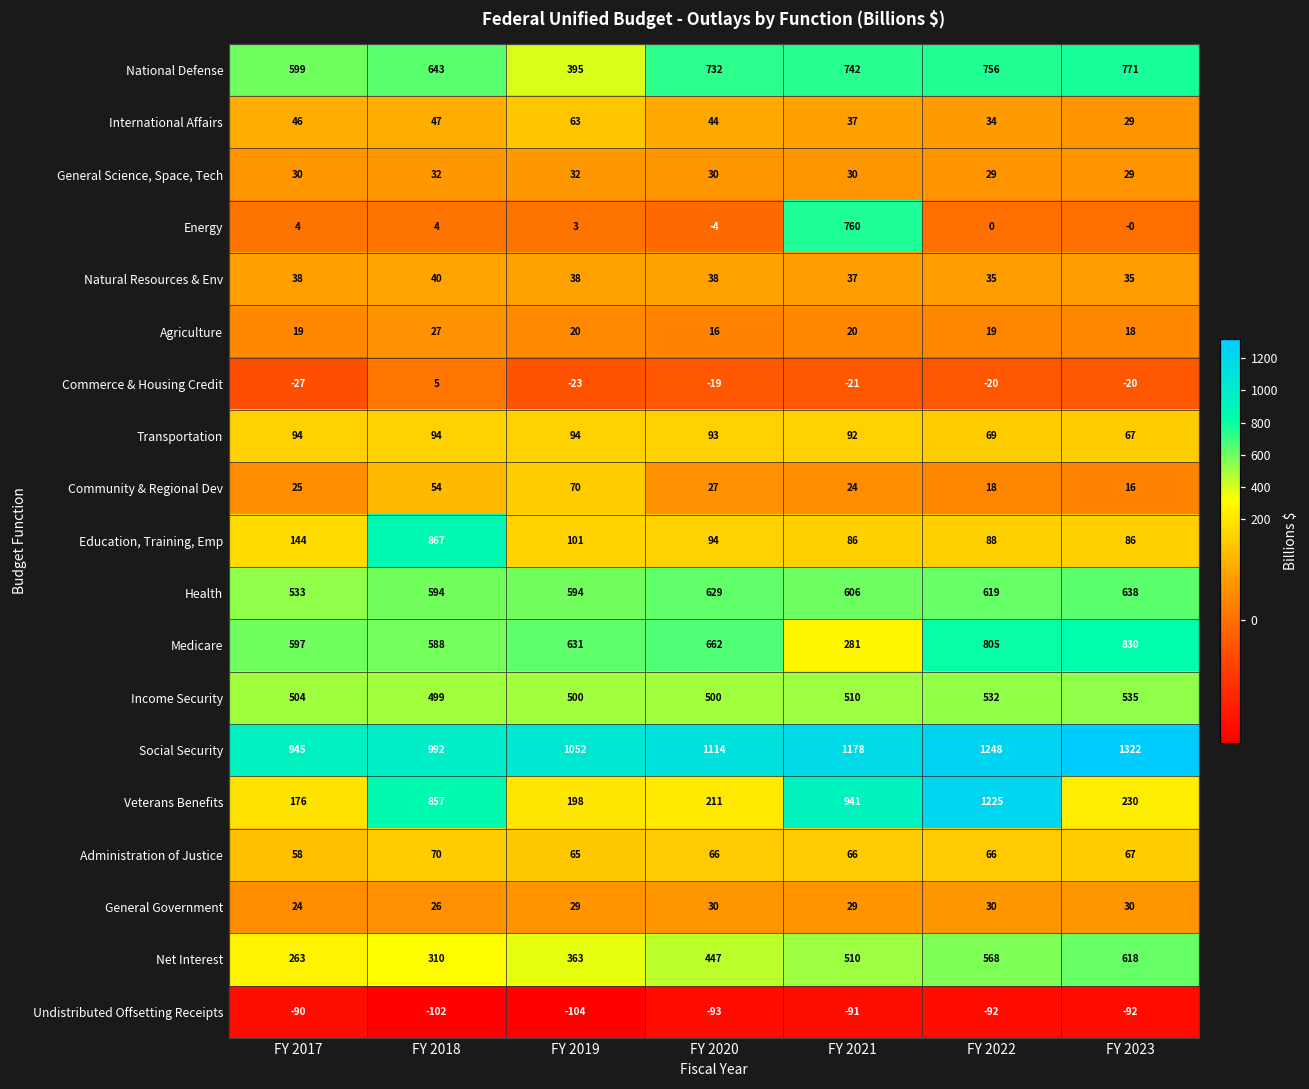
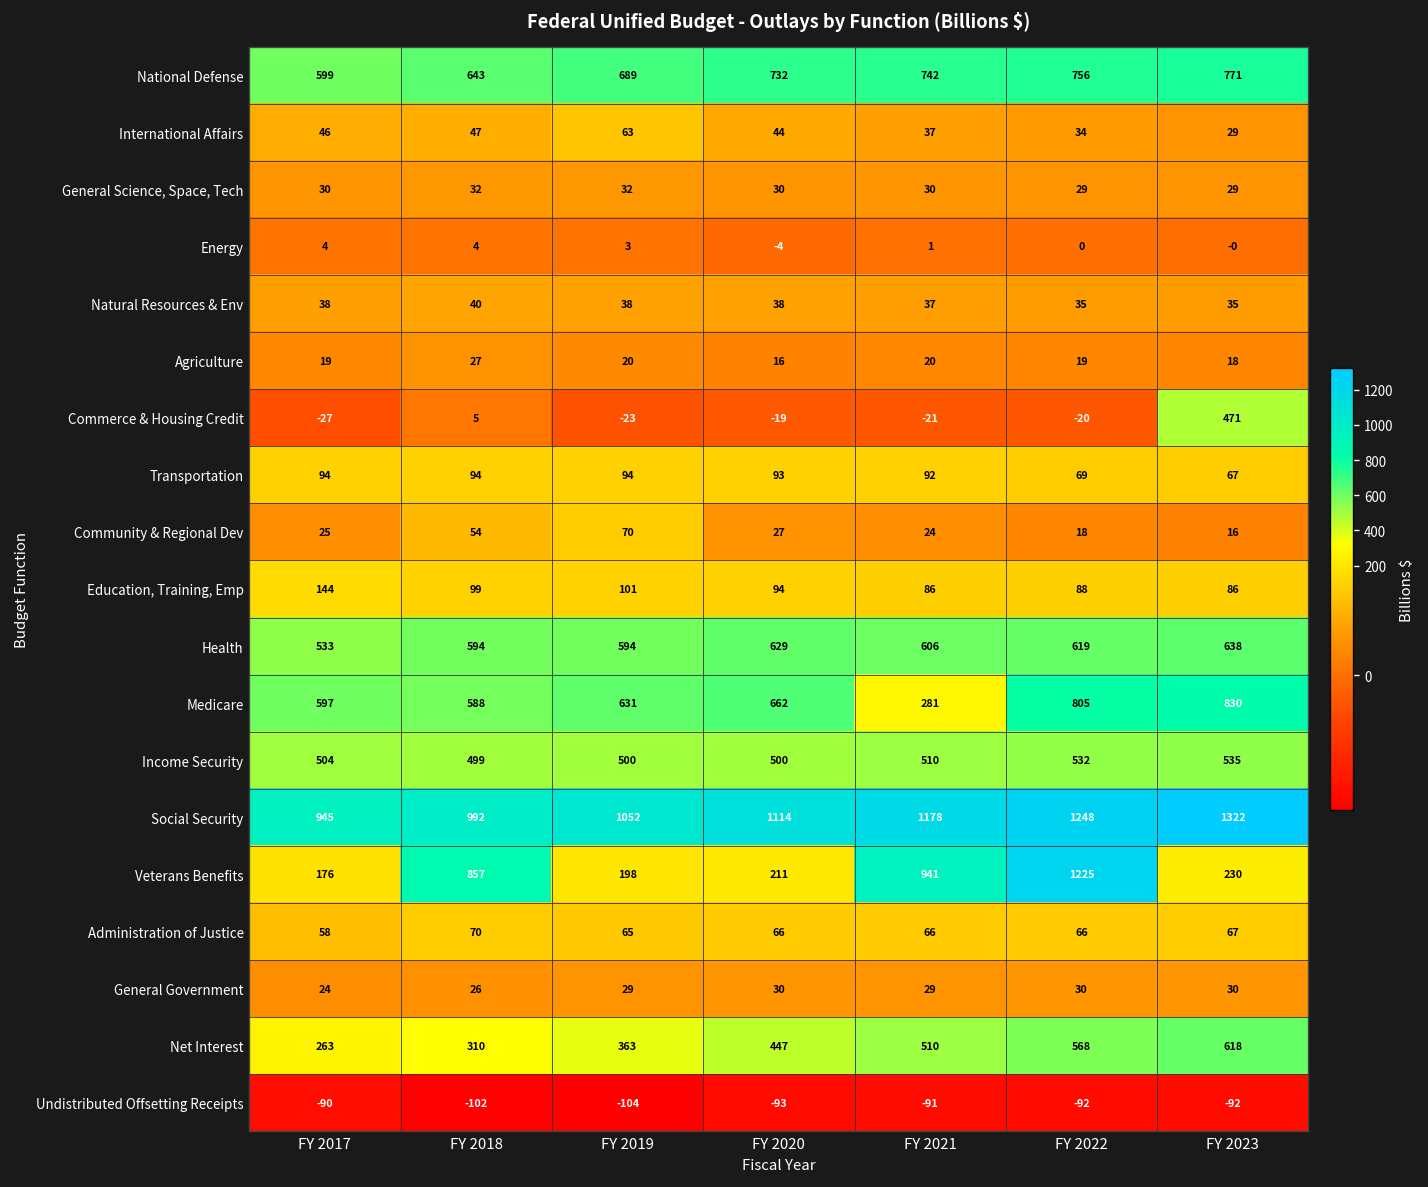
  {
    "National Defense": {
      "FY 2017": 599,
      "FY 2018": 643,
-     "FY 2019": 395,
+     "FY 2019": 689,
      "FY 2020": 732,
      "FY 2021": 742,
      "FY 2022": 756,
      "FY 2023": 771
    },
    "International Affairs": {
      "FY 2017": 46,
      "FY 2018": 47,
      "FY 2019": 63,
      "FY 2020": 44,
      "FY 2021": 37,
      "FY 2022": 34,
      "FY 2023": 29
    },
    "General Science, Space, Tech": {
      "FY 2017": 30,
      "FY 2018": 32,
      "FY 2019": 32,
      "FY 2020": 30,
      "FY 2021": 30,
      "FY 2022": 29,
      "FY 2023": 29
    },
    "Energy": {
      "FY 2017": 4,
      "FY 2018": 4,
      "FY 2019": 3,
      "FY 2020": -4,
-     "FY 2021": 760,
+     "FY 2021": 1,
      "FY 2022": 0,
      "FY 2023": -0
    },
    "Natural Resources & Env": {
      "FY 2017": 38,
      "FY 2018": 40,
      "FY 2019": 38,
      "FY 2020": 38,
      "FY 2021": 37,
      "FY 2022": 35,
      "FY 2023": 35
    },
    "Agriculture": {
      "FY 2017": 19,
      "FY 2018": 27,
      "FY 2019": 20,
      "FY 2020": 16,
      "FY 2021": 20,
      "FY 2022": 19,
      "FY 2023": 18
    },
    "Commerce & Housing Credit": {
      "FY 2017": -27,
      "FY 2018": 5,
      "FY 2019": -23,
      "FY 2020": -19,
      "FY 2021": -21,
      "FY 2022": -20,
-     "FY 2023": -20
+     "FY 2023": 471
    },
    "Transportation": {
      "FY 2017": 94,
      "FY 2018": 94,
      "FY 2019": 94,
      "FY 2020": 93,
      "FY 2021": 92,
      "FY 2022": 69,
      "FY 2023": 67
    },
    "Community & Regional Dev": {
      "FY 2017": 25,
      "FY 2018": 54,
      "FY 2019": 70,
      "FY 2020": 27,
      "FY 2021": 24,
      "FY 2022": 18,
      "FY 2023": 16
    },
    "Education, Training, Emp": {
      "FY 2017": 144,
-     "FY 2018": 867,
+     "FY 2018": 99,
      "FY 2019": 101,
      "FY 2020": 94,
      "FY 2021": 86,
      "FY 2022": 88,
      "FY 2023": 86
    },
    "Health": {
      "FY 2017": 533,
      "FY 2018": 594,
      "FY 2019": 594,
      "FY 2020": 629,
      "FY 2021": 606,
      "FY 2022": 619,
      "FY 2023": 638
    },
    "Medicare": {
      "FY 2017": 597,
      "FY 2018": 588,
      "FY 2019": 631,
      "FY 2020": 662,
      "FY 2021": 281,
      "FY 2022": 805,
      "FY 2023": 830
    },
    "Income Security": {
      "FY 2017": 504,
      "FY 2018": 499,
      "FY 2019": 500,
      "FY 2020": 500,
      "FY 2021": 510,
      "FY 2022": 532,
      "FY 2023": 535
    },
    "Social Security": {
      "FY 2017": 945,
      "FY 2018": 992,
      "FY 2019": 1052,
      "FY 2020": 1114,
      "FY 2021": 1178,
      "FY 2022": 1248,
      "FY 2023": 1322
    },
    "Veterans Benefits": {
      "FY 2017": 176,
      "FY 2018": 857,
      "FY 2019": 198,
      "FY 2020": 211,
      "FY 2021": 941,
      "FY 2022": 1225,
      "FY 2023": 230
    },
    "Administration of Justice": {
      "FY 2017": 58,
      "FY 2018": 70,
      "FY 2019": 65,
      "FY 2020": 66,
      "FY 2021": 66,
      "FY 2022": 66,
      "FY 2023": 67
    },
    "General Government": {
      "FY 2017": 24,
      "FY 2018": 26,
      "FY 2019": 29,
      "FY 2020": 30,
      "FY 2021": 29,
      "FY 2022": 30,
      "FY 2023": 30
    },
    "Net Interest": {
      "FY 2017": 263,
      "FY 2018": 310,
      "FY 2019": 363,
      "FY 2020": 447,
      "FY 2021": 510,
      "FY 2022": 568,
      "FY 2023": 618
    },
    "Undistributed Offsetting Receipts": {
      "FY 2017": -90,
      "FY 2018": -102,
      "FY 2019": -104,
      "FY 2020": -93,
      "FY 2021": -91,
      "FY 2022": -92,
      "FY 2023": -92
    }
  }
